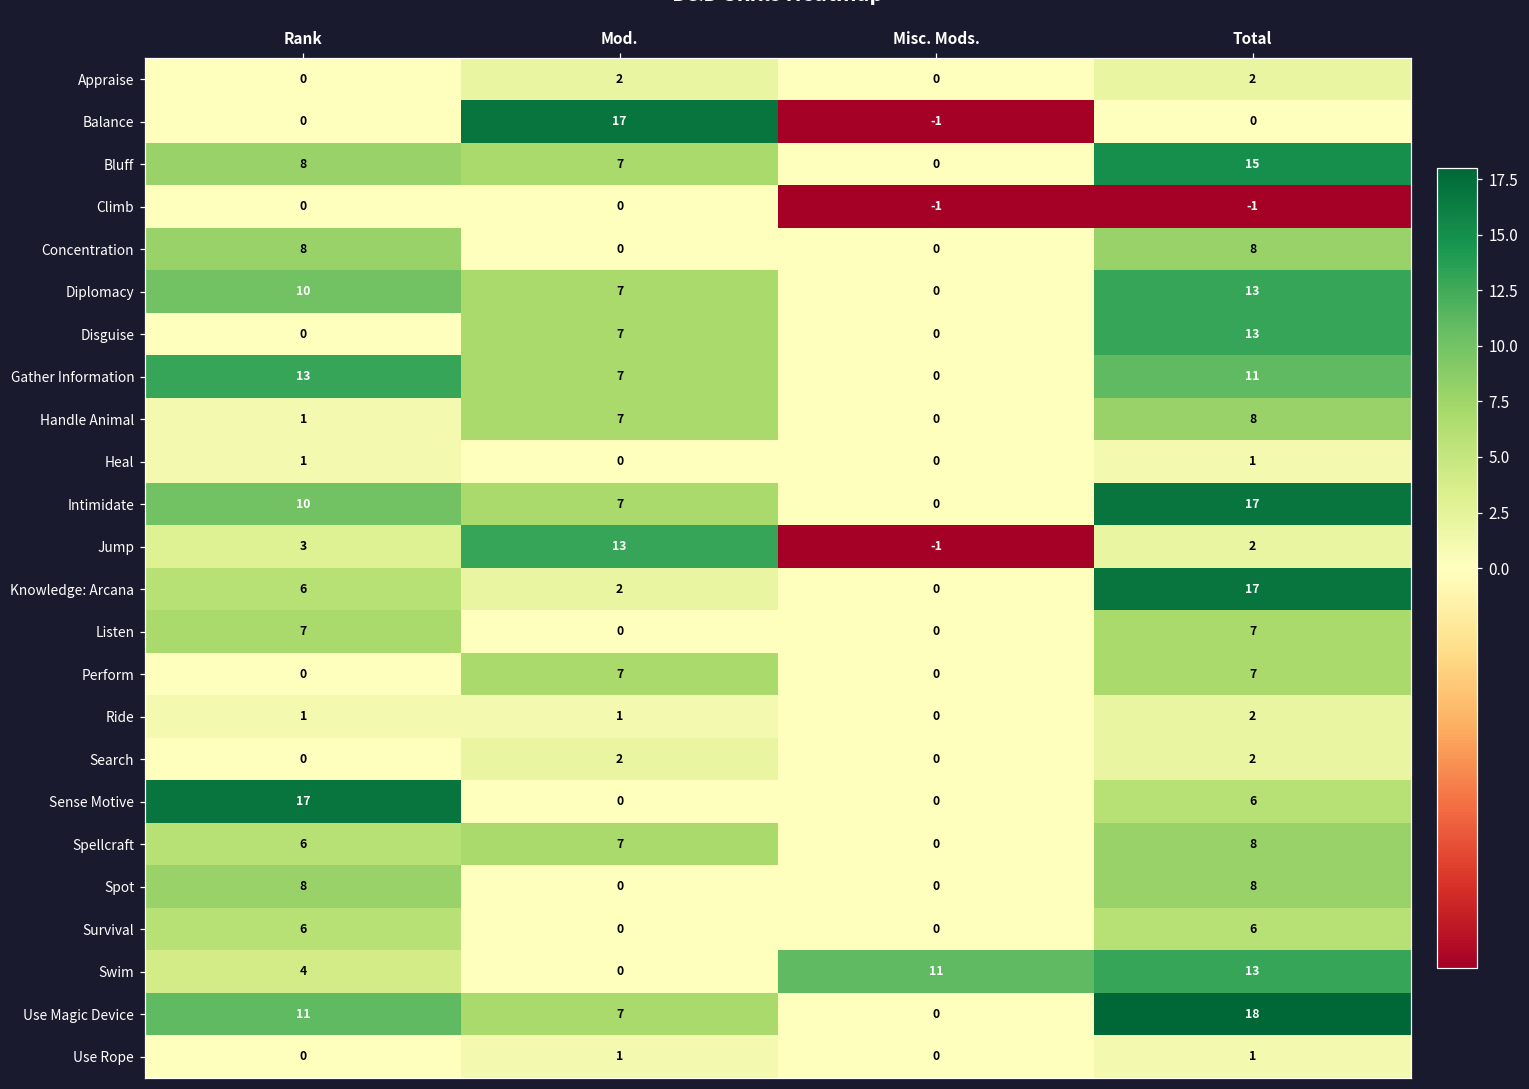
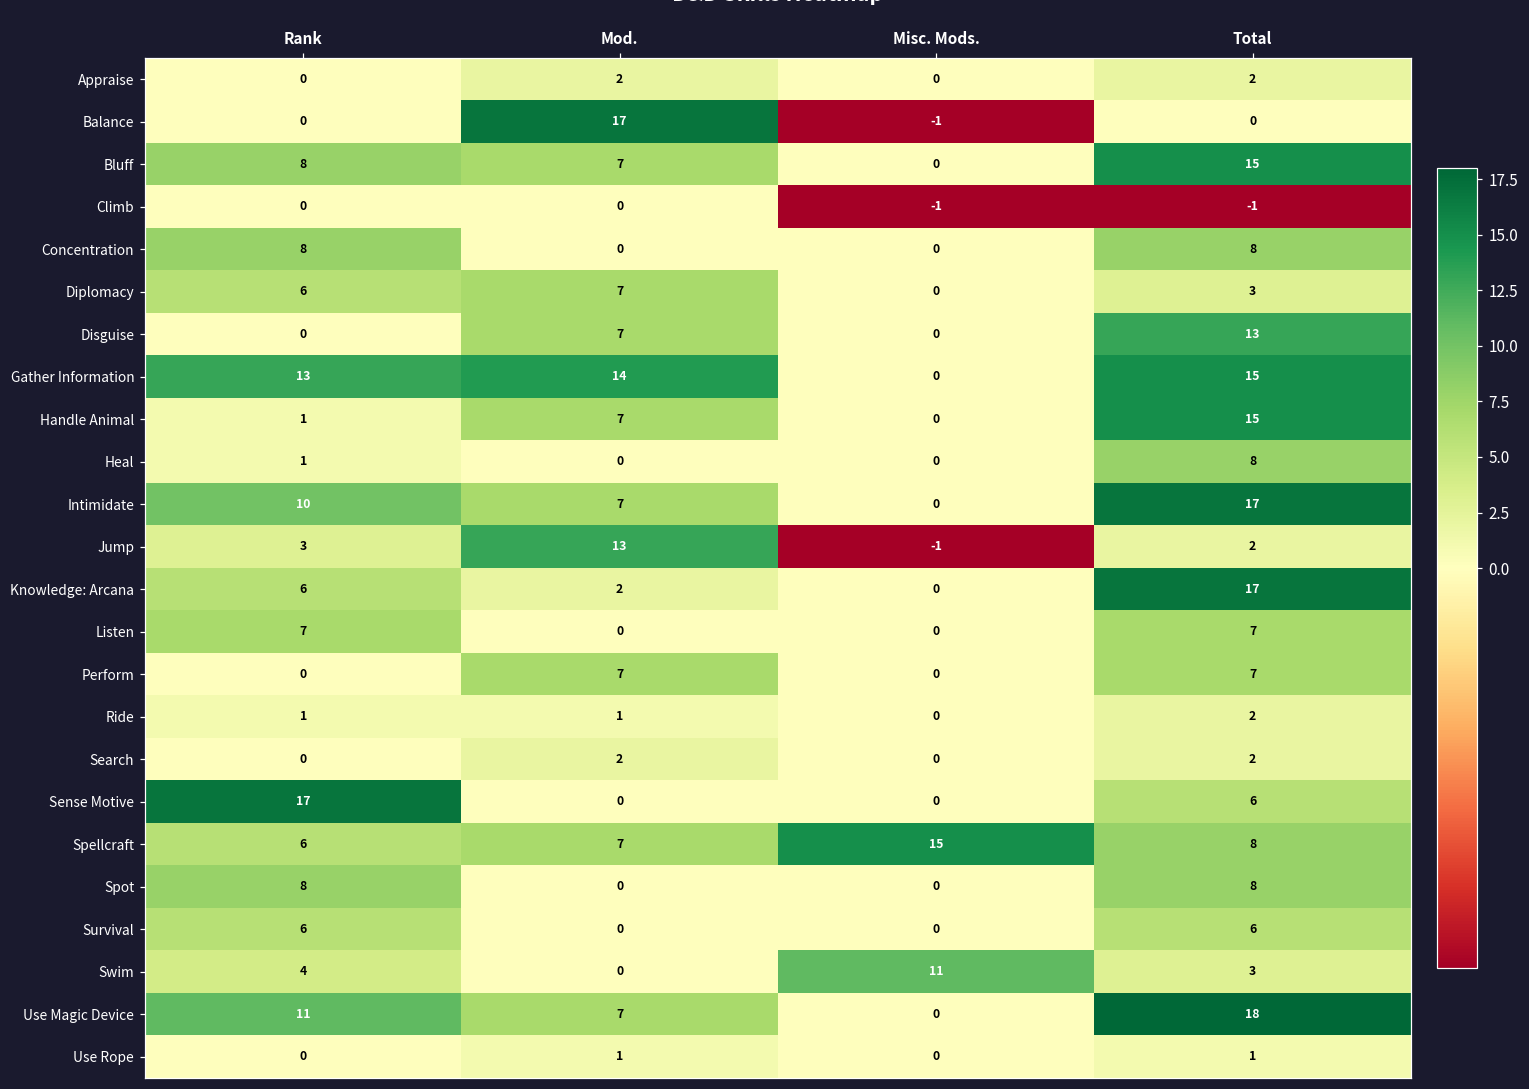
  {
    "Appraise": {
      "Rank": 0,
      "Mod.": 2,
      "Misc. Mods.": 0,
      "Total": 2
    },
    "Balance": {
      "Rank": 0,
      "Mod.": 17,
      "Misc. Mods.": -1,
      "Total": 0
    },
    "Bluff": {
      "Rank": 8,
      "Mod.": 7,
      "Misc. Mods.": 0,
      "Total": 15
    },
    "Climb": {
      "Rank": 0,
      "Mod.": 0,
      "Misc. Mods.": -1,
      "Total": -1
    },
    "Concentration": {
      "Rank": 8,
      "Mod.": 0,
      "Misc. Mods.": 0,
      "Total": 8
    },
    "Diplomacy": {
-     "Rank": 10,
+     "Rank": 6,
      "Mod.": 7,
      "Misc. Mods.": 0,
-     "Total": 13
+     "Total": 3
    },
    "Disguise": {
      "Rank": 0,
      "Mod.": 7,
      "Misc. Mods.": 0,
      "Total": 13
    },
    "Gather Information": {
      "Rank": 13,
-     "Mod.": 7,
+     "Mod.": 14,
      "Misc. Mods.": 0,
-     "Total": 11
+     "Total": 15
    },
    "Handle Animal": {
      "Rank": 1,
      "Mod.": 7,
      "Misc. Mods.": 0,
-     "Total": 8
+     "Total": 15
    },
    "Heal": {
      "Rank": 1,
      "Mod.": 0,
      "Misc. Mods.": 0,
-     "Total": 1
+     "Total": 8
    },
    "Intimidate": {
      "Rank": 10,
      "Mod.": 7,
      "Misc. Mods.": 0,
      "Total": 17
    },
    "Jump": {
      "Rank": 3,
      "Mod.": 13,
      "Misc. Mods.": -1,
      "Total": 2
    },
    "Knowledge: Arcana": {
      "Rank": 6,
      "Mod.": 2,
      "Misc. Mods.": 0,
      "Total": 17
    },
    "Listen": {
      "Rank": 7,
      "Mod.": 0,
      "Misc. Mods.": 0,
      "Total": 7
    },
    "Perform": {
      "Rank": 0,
      "Mod.": 7,
      "Misc. Mods.": 0,
      "Total": 7
    },
    "Ride": {
      "Rank": 1,
      "Mod.": 1,
      "Misc. Mods.": 0,
      "Total": 2
    },
    "Search": {
      "Rank": 0,
      "Mod.": 2,
      "Misc. Mods.": 0,
      "Total": 2
    },
    "Sense Motive": {
      "Rank": 17,
      "Mod.": 0,
      "Misc. Mods.": 0,
      "Total": 6
    },
    "Spellcraft": {
      "Rank": 6,
      "Mod.": 7,
-     "Misc. Mods.": 0,
+     "Misc. Mods.": 15,
      "Total": 8
    },
    "Spot": {
      "Rank": 8,
      "Mod.": 0,
      "Misc. Mods.": 0,
      "Total": 8
    },
    "Survival": {
      "Rank": 6,
      "Mod.": 0,
      "Misc. Mods.": 0,
      "Total": 6
    },
    "Swim": {
      "Rank": 4,
      "Mod.": 0,
      "Misc. Mods.": 11,
-     "Total": 13
+     "Total": 3
    },
    "Use Magic Device": {
      "Rank": 11,
      "Mod.": 7,
      "Misc. Mods.": 0,
      "Total": 18
    },
    "Use Rope": {
      "Rank": 0,
      "Mod.": 1,
      "Misc. Mods.": 0,
      "Total": 1
    }
  }
